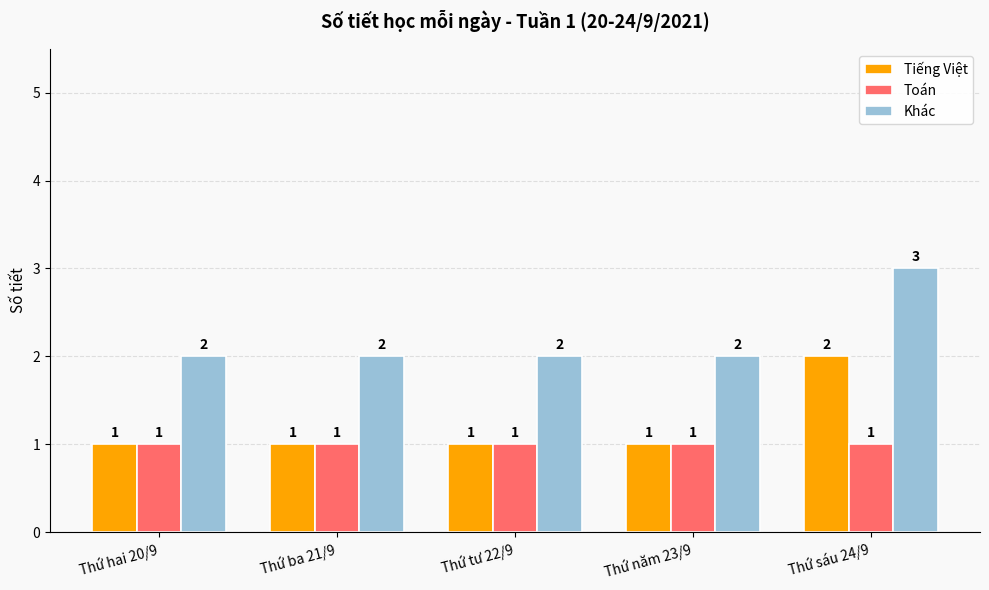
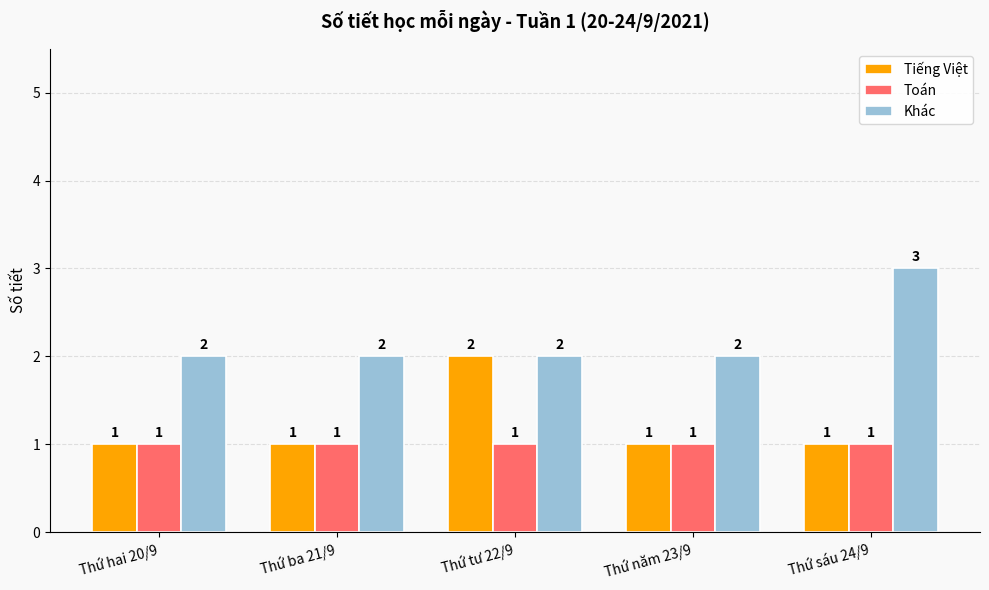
  {
    "Tiếng Việt": {
      "Thứ hai 20/9": 1,
      "Thứ ba 21/9": 1,
-     "Thứ tư 22/9": 1,
+     "Thứ tư 22/9": 2,
      "Thứ năm 23/9": 1,
-     "Thứ sáu 24/9": 2
+     "Thứ sáu 24/9": 1
    },
    "Toán": {
      "Thứ hai 20/9": 1,
      "Thứ ba 21/9": 1,
      "Thứ tư 22/9": 1,
      "Thứ năm 23/9": 1,
      "Thứ sáu 24/9": 1
    },
    "Khác": {
      "Thứ hai 20/9": 2,
      "Thứ ba 21/9": 2,
      "Thứ tư 22/9": 2,
      "Thứ năm 23/9": 2,
      "Thứ sáu 24/9": 3
    }
  }
